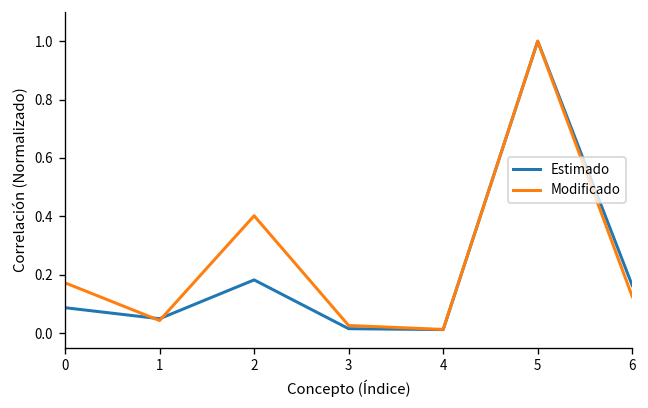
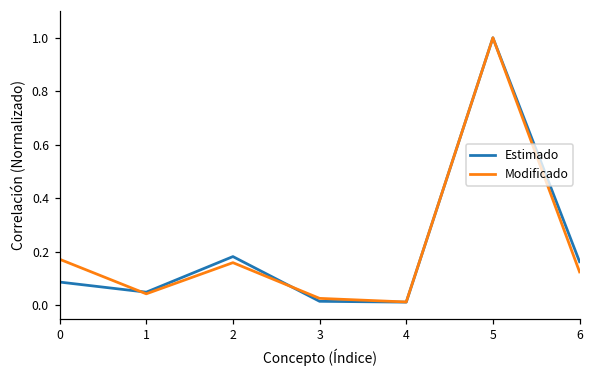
  {
    "Estimado": {
      "0": 0.09,
      "2": 0.18,
      "3": 0.02,
      "6": 0.16
    },
    "Modificado": {
      "0": 0.17,
-     "2": 0.40,
+     "2": 0.16,
      "3": 0.03,
      "6": 0.13
    }
  }
